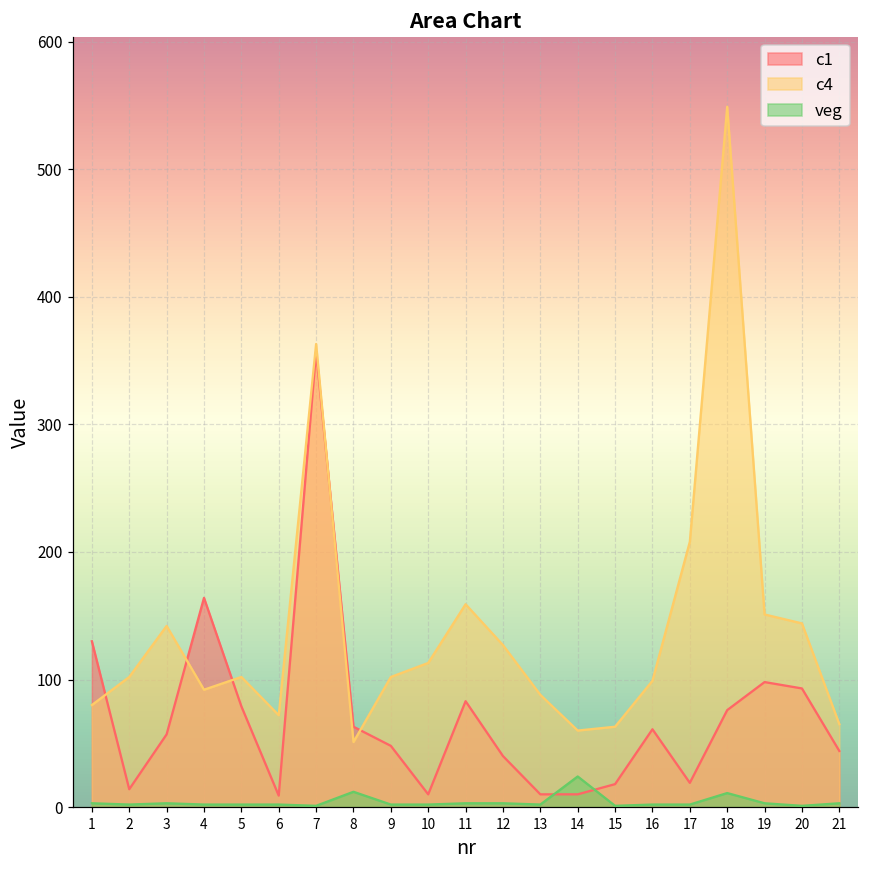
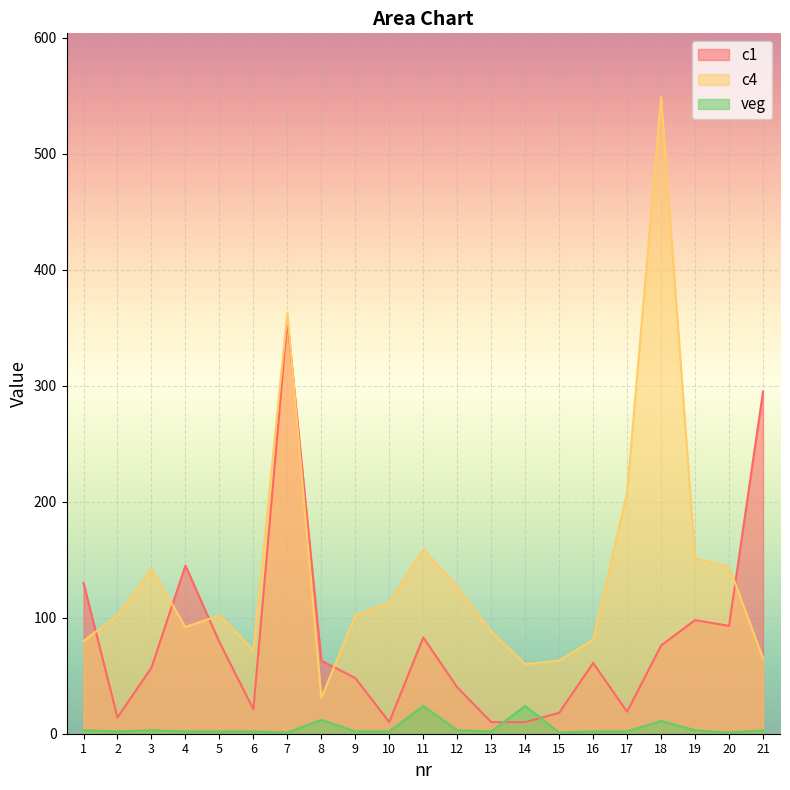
  {
    "c1": {
      "1": 130,
      "2": 14,
      "3": 57,
-     "4": 164,
+     "4": 145,
      "5": 79,
-     "6": 9,
+     "6": 21,
      "7": 357,
      "8": 63,
      "9": 48,
      "10": 10,
      "11": 83,
      "12": 40,
      "13": 10,
      "14": 10,
      "15": 18,
      "16": 61,
      "17": 19,
      "18": 76,
      "19": 98,
      "20": 93,
-     "21": 44
+     "21": 295
    },
    "c4": {
      "1": 80,
      "2": 102,
      "3": 142,
      "4": 92,
      "5": 102,
      "6": 72,
      "7": 363,
-     "8": 51,
+     "8": 31,
      "9": 102,
      "10": 113,
      "11": 159,
      "12": 127,
      "13": 88,
      "14": 60,
      "15": 63,
-     "16": 99,
+     "16": 81,
      "17": 208,
      "18": 549,
      "19": 151,
      "20": 144,
      "21": 65
    },
    "veg": {
      "1": 3,
      "2": 2,
      "3": 3,
      "4": 2,
      "5": 2,
      "6": 2,
      "7": 1,
      "8": 12,
      "9": 2,
      "10": 2,
-     "11": 3,
+     "11": 24,
      "12": 3,
      "13": 2,
      "14": 24,
      "15": 1,
      "16": 2,
      "17": 2,
      "18": 11,
      "19": 3,
      "20": 1,
      "21": 3
    }
  }
